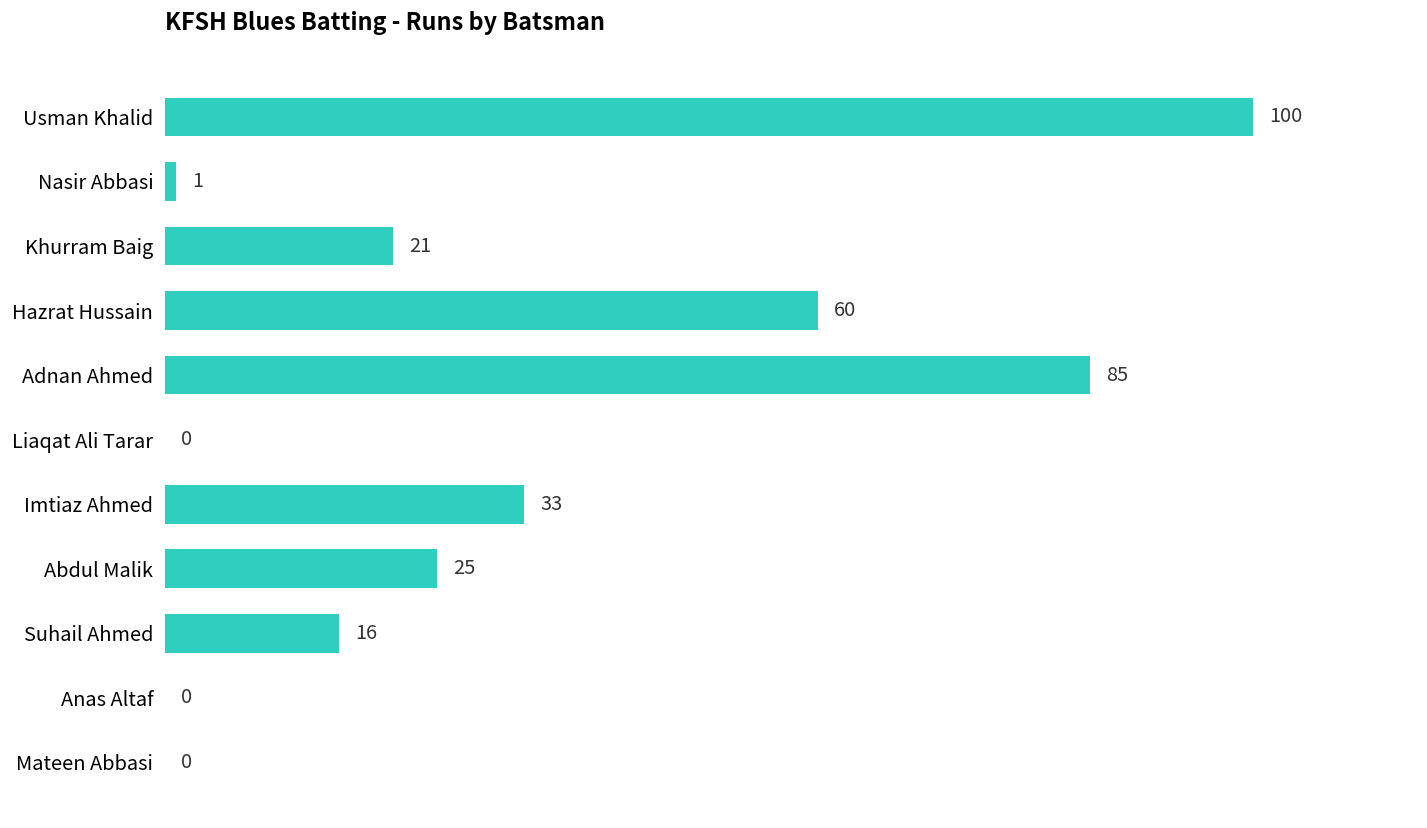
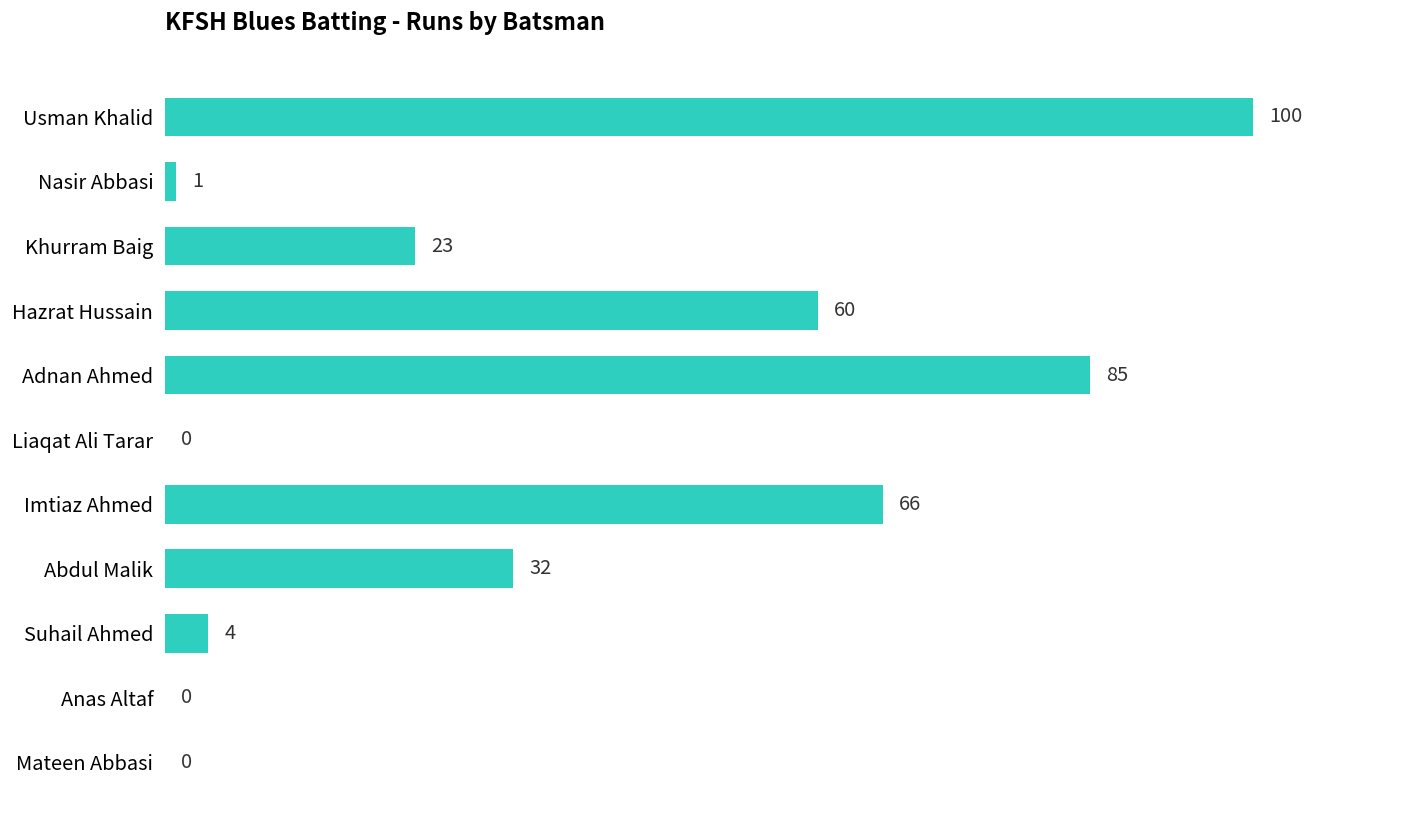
  {
    "Usman Khalid": 100,
    "Nasir Abbasi": 1,
-   "Khurram Baig": 21,
+   "Khurram Baig": 23,
    "Hazrat Hussain": 60,
    "Adnan Ahmed": 85,
    "Liaqat Ali Tarar": 0,
-   "Imtiaz Ahmed": 33,
-   "Abdul Malik": 25,
-   "Suhail Ahmed": 16,
+   "Imtiaz Ahmed": 66,
+   "Abdul Malik": 32,
+   "Suhail Ahmed": 4,
    "Anas Altaf": 0,
    "Mateen Abbasi": 0
  }
